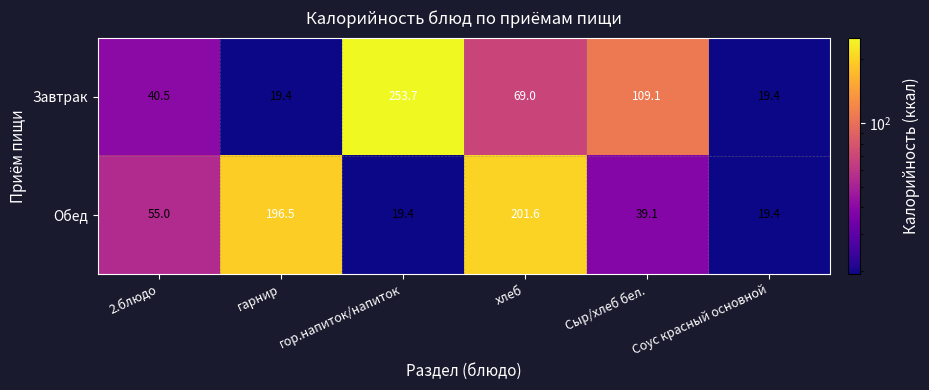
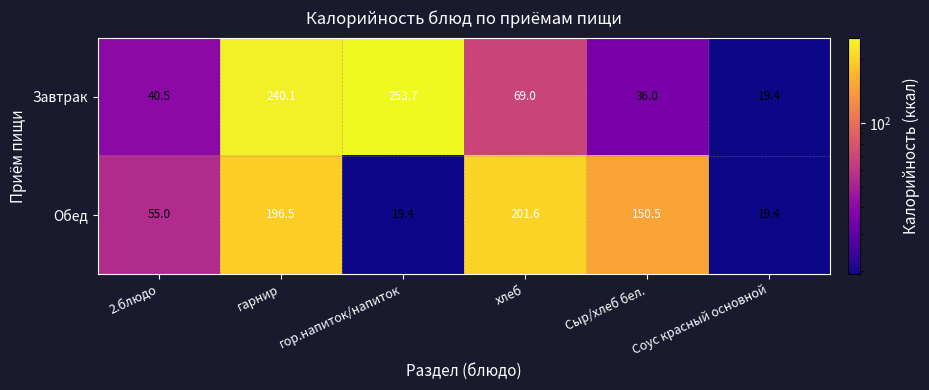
  {
    "Завтрак": {
      "2.блюдо": 40.5,
-     "гарнир": 19.4,
+     "гарнир": 240.1,
      "гор.напиток/напиток": 253.7,
      "хлеб": 69.0,
-     "Сыр/хлеб бел.": 109.1,
+     "Сыр/хлеб бел.": 36.0,
      "Соус красный основной": 19.4
    },
    "Обед": {
      "2.блюдо": 55.0,
      "гарнир": 196.5,
      "гор.напиток/напиток": 19.4,
      "хлеб": 201.6,
-     "Сыр/хлеб бел.": 39.1,
+     "Сыр/хлеб бел.": 150.5,
      "Соус красный основной": 19.4
    }
  }
